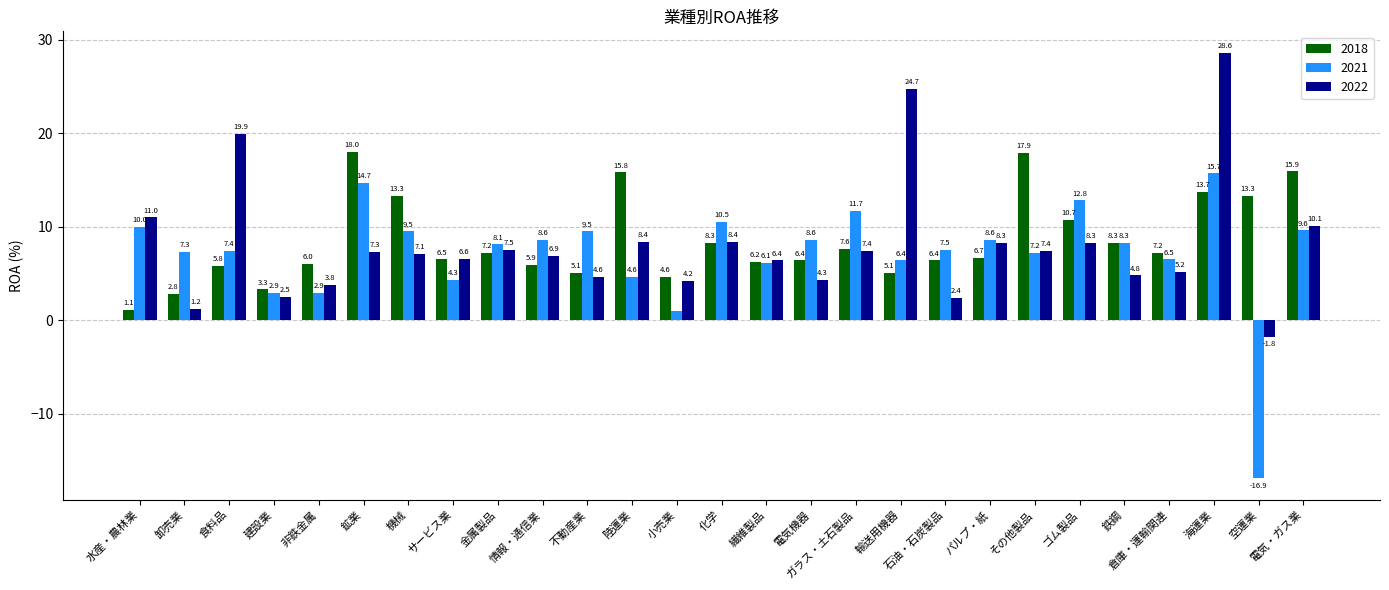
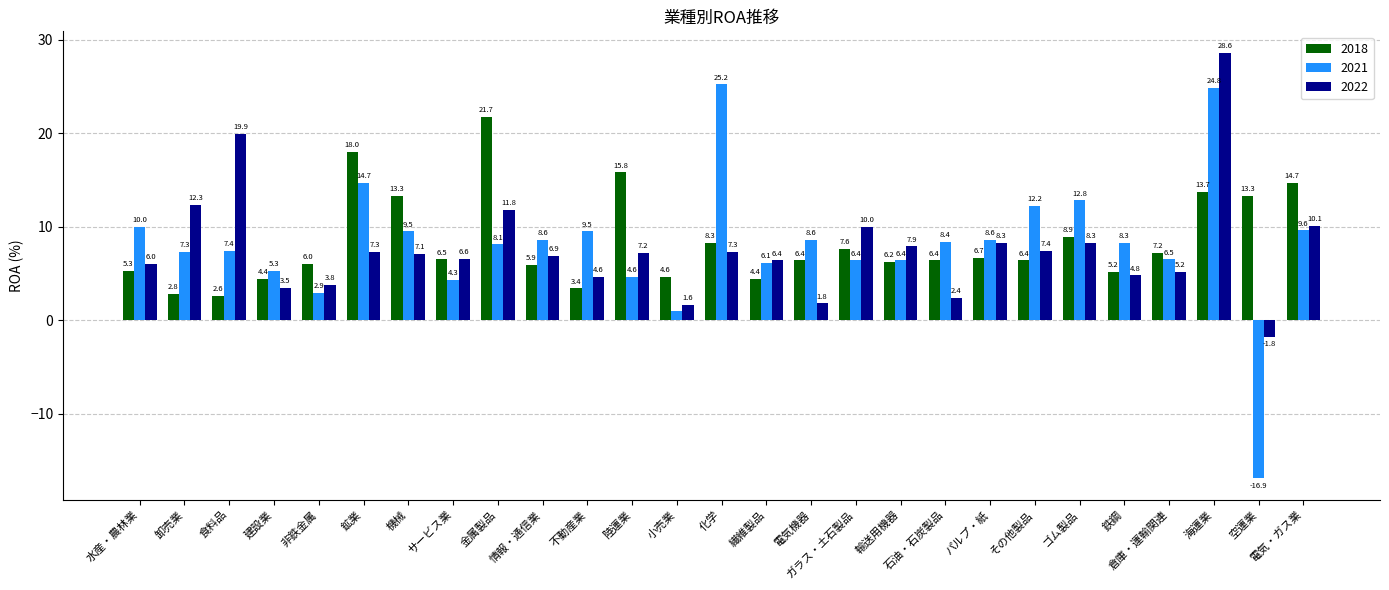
  {
    "2018": {
-     "水産・農林業": 1.1,
+     "水産・農林業": 5.3,
      "卸売業": 2.8,
-     "食料品": 5.8,
-     "建設業": 3.3,
+     "食料品": 2.6,
+     "建設業": 4.4,
      "非鉄金属": 6.0,
      "鉱業": 18.0,
      "機械": 13.3,
      "サービス業": 6.5,
-     "金属製品": 7.2,
+     "金属製品": 21.7,
      "情報・通信業": 5.9,
-     "不動産業": 5.1,
+     "不動産業": 3.4,
      "陸運業": 15.8,
      "小売業": 4.6,
      "化学": 8.3,
-     "繊維製品": 6.2,
+     "繊維製品": 4.4,
      "電気機器": 6.4,
      "ガラス・土石製品": 7.6,
-     "輸送用機器": 5.1,
+     "輸送用機器": 6.2,
      "石油・石炭製品": 6.4,
      "パルプ・紙": 6.7,
-     "その他製品": 17.9,
-     "ゴム製品": 10.7,
-     "鉄鋼": 8.3,
+     "その他製品": 6.4,
+     "ゴム製品": 8.9,
+     "鉄鋼": 5.2,
      "倉庫・運輸関連": 7.2,
      "海運業": 13.7,
      "空運業": 13.3,
-     "電気・ガス業": 15.9
+     "電気・ガス業": 14.7
    },
    "2021": {
      "水産・農林業": 10.0,
      "卸売業": 7.3,
      "食料品": 7.4,
-     "建設業": 2.9,
+     "建設業": 5.3,
      "非鉄金属": 2.9,
      "鉱業": 14.7,
      "機械": 9.5,
      "サービス業": 4.3,
      "金属製品": 8.1,
      "情報・通信業": 8.6,
      "不動産業": 9.5,
      "陸運業": 4.6,
-     "化学": 10.5,
+     "化学": 25.2,
      "繊維製品": 6.1,
      "電気機器": 8.6,
-     "ガラス・土石製品": 11.7,
+     "ガラス・土石製品": 6.4,
      "輸送用機器": 6.4,
-     "石油・石炭製品": 7.5,
+     "石油・石炭製品": 8.4,
      "パルプ・紙": 8.6,
-     "その他製品": 7.2,
+     "その他製品": 12.2,
      "ゴム製品": 12.8,
      "鉄鋼": 8.3,
      "倉庫・運輸関連": 6.5,
-     "海運業": 15.7,
+     "海運業": 24.8,
      "空運業": -16.9,
      "電気・ガス業": 9.6
    },
    "2022": {
-     "水産・農林業": 11.0,
-     "卸売業": 1.2,
+     "水産・農林業": 6.0,
+     "卸売業": 12.3,
      "食料品": 19.9,
-     "建設業": 2.5,
+     "建設業": 3.5,
      "非鉄金属": 3.8,
      "鉱業": 7.3,
      "機械": 7.1,
      "サービス業": 6.6,
-     "金属製品": 7.5,
+     "金属製品": 11.8,
      "情報・通信業": 6.9,
      "不動産業": 4.6,
-     "陸運業": 8.4,
-     "小売業": 4.2,
-     "化学": 8.4,
+     "陸運業": 7.2,
+     "小売業": 1.6,
+     "化学": 7.3,
      "繊維製品": 6.4,
-     "電気機器": 4.3,
-     "ガラス・土石製品": 7.4,
-     "輸送用機器": 24.7,
+     "電気機器": 1.8,
+     "ガラス・土石製品": 10.0,
+     "輸送用機器": 7.9,
      "石油・石炭製品": 2.4,
      "パルプ・紙": 8.3,
      "その他製品": 7.4,
      "ゴム製品": 8.3,
      "鉄鋼": 4.8,
      "倉庫・運輸関連": 5.2,
      "海運業": 28.6,
      "空運業": -1.8,
      "電気・ガス業": 10.1
    }
  }
